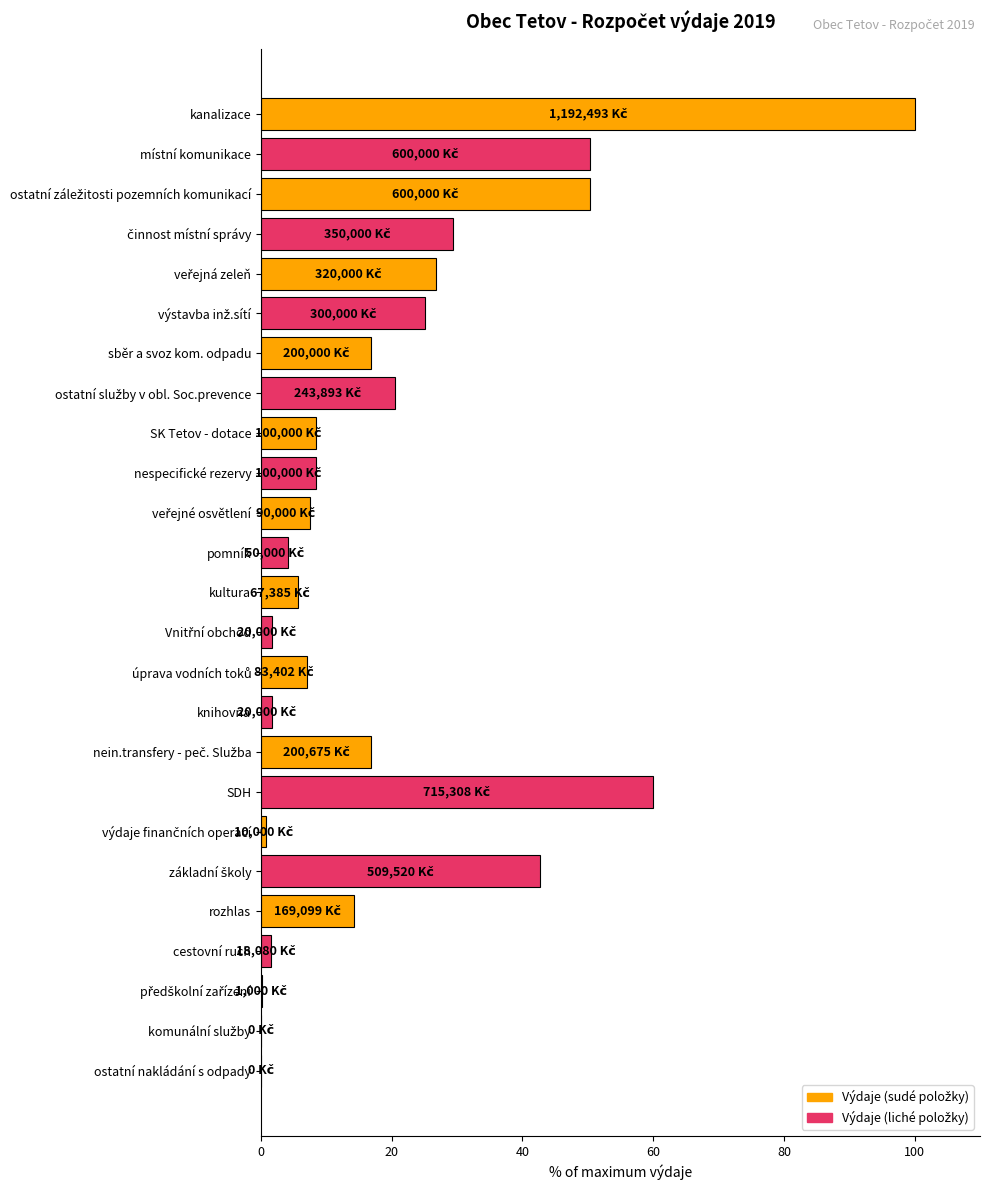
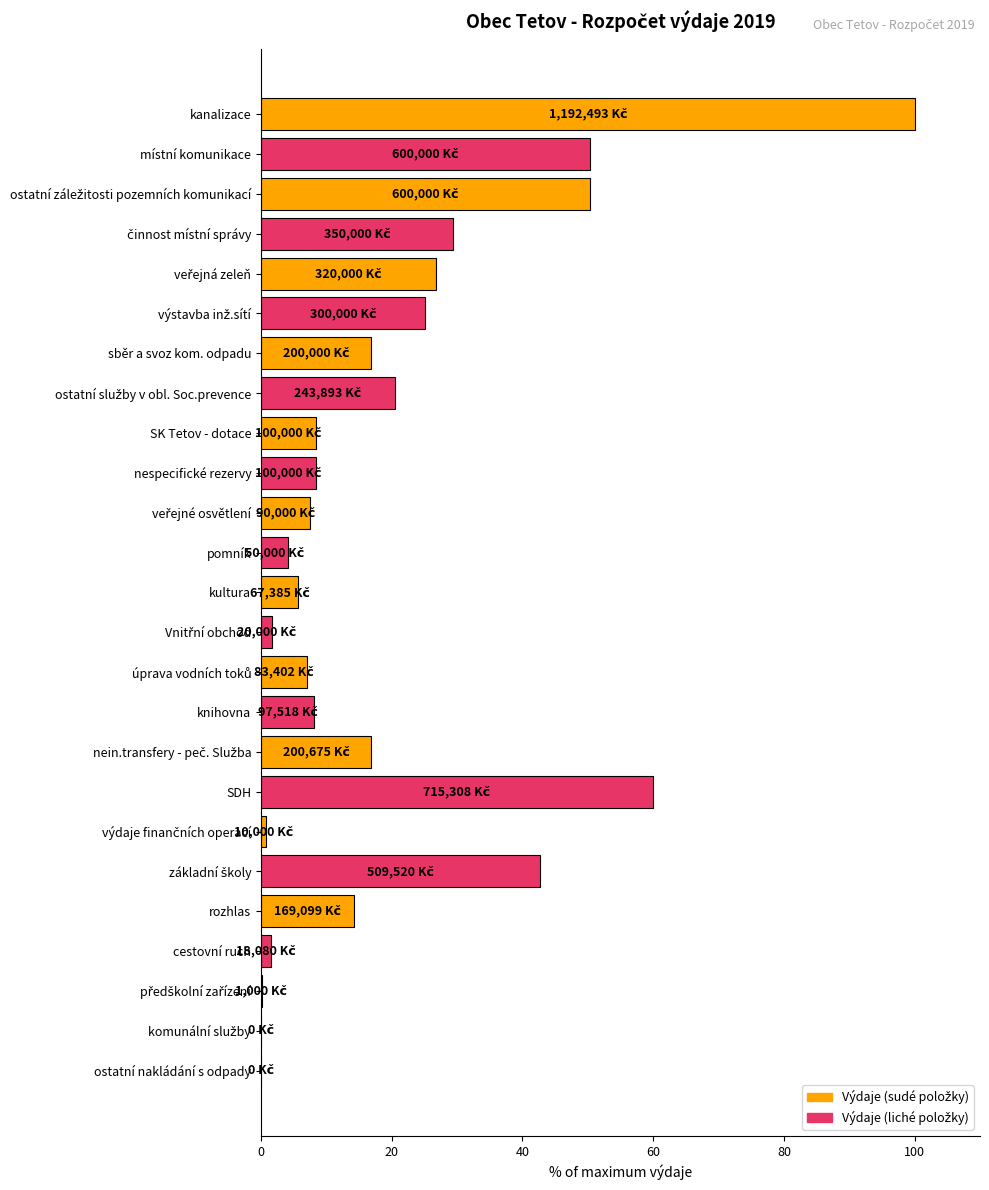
  {
-   "knihovna": "20,000",
+   "knihovna": "97,518",
    "komunální služby": "0",
    "ostatní nakládání s odpady": "0"
  }
